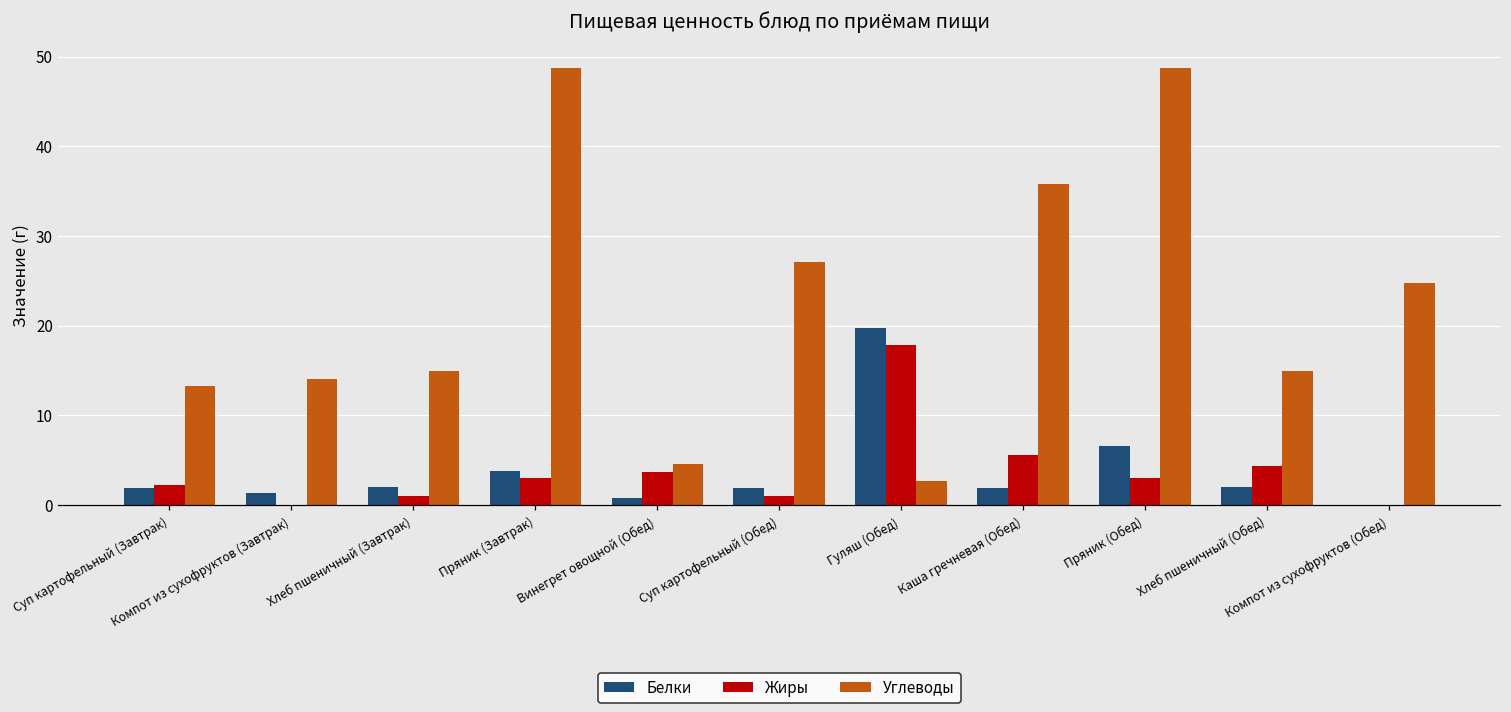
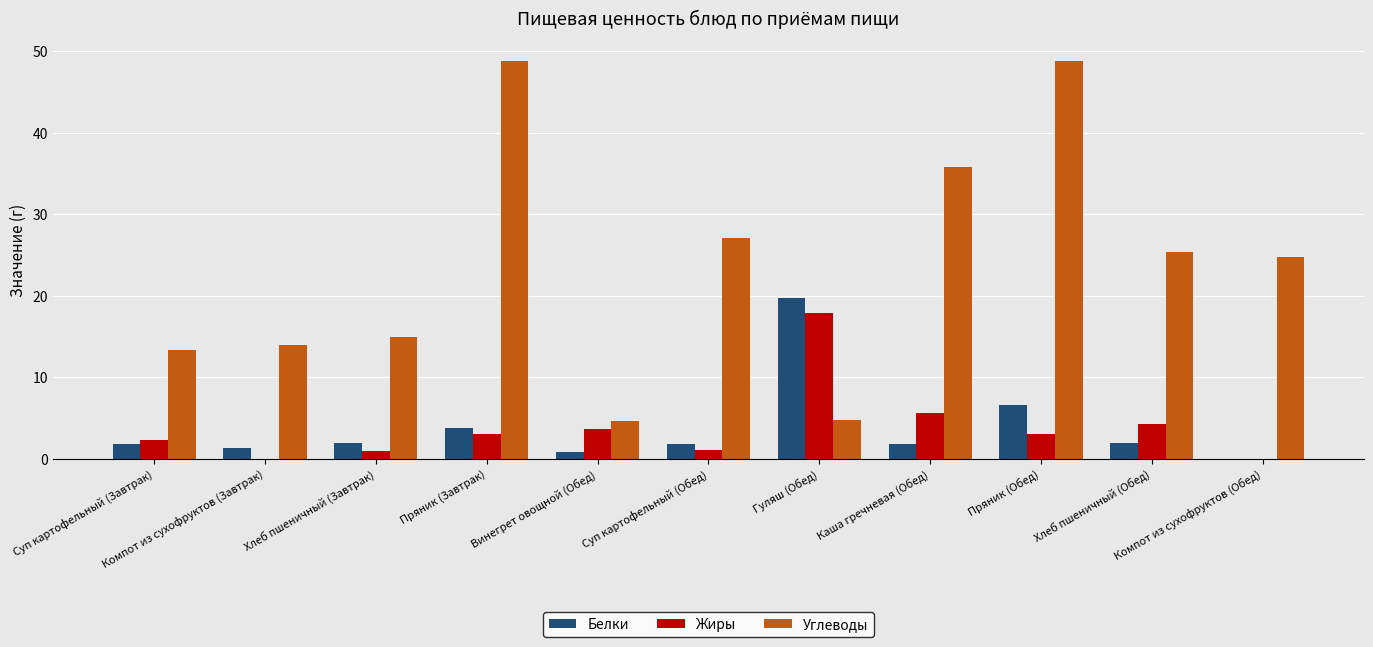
  {
    "Белки": {
      "Суп картофельный (Завтрак)": 2,
      "Компот из сухофруктов (Завтрак)": 1,
      "Хлеб пшеничный (Завтрак)": 2,
      "Пряник (Завтрак)": 4,
      "Винегрет овощной (Обед)": 1,
      "Суп картофельный (Обед)": 2,
      "Гуляш (Обед)": 20,
      "Каша гречневая (Обед)": 2,
      "Пряник (Обед)": 7,
      "Хлеб пшеничный (Обед)": 2
    },
    "Жиры": {
      "Суп картофельный (Завтрак)": 2,
      "Компот из сухофруктов (Завтрак)": 0,
      "Хлеб пшеничный (Завтрак)": 1,
      "Пряник (Завтрак)": 3,
      "Винегрет овощной (Обед)": 4,
      "Суп картофельный (Обед)": 1,
      "Гуляш (Обед)": 18,
      "Каша гречневая (Обед)": 6,
      "Пряник (Обед)": 3,
      "Хлеб пшеничный (Обед)": 4,
      "Компот из сухофруктов (Обед)": 0
    },
    "Углеводы": {
      "Суп картофельный (Завтрак)": 13,
      "Компот из сухофруктов (Завтрак)": 14,
      "Хлеб пшеничный (Завтрак)": 15,
      "Пряник (Завтрак)": 49,
      "Винегрет овощной (Обед)": 5,
      "Суп картофельный (Обед)": 27,
-     "Гуляш (Обед)": 3,
+     "Гуляш (Обед)": 5,
      "Каша гречневая (Обед)": 36,
      "Пряник (Обед)": 49,
-     "Хлеб пшеничный (Обед)": 15,
+     "Хлеб пшеничный (Обед)": 25,
      "Компот из сухофруктов (Обед)": 25
    }
  }
